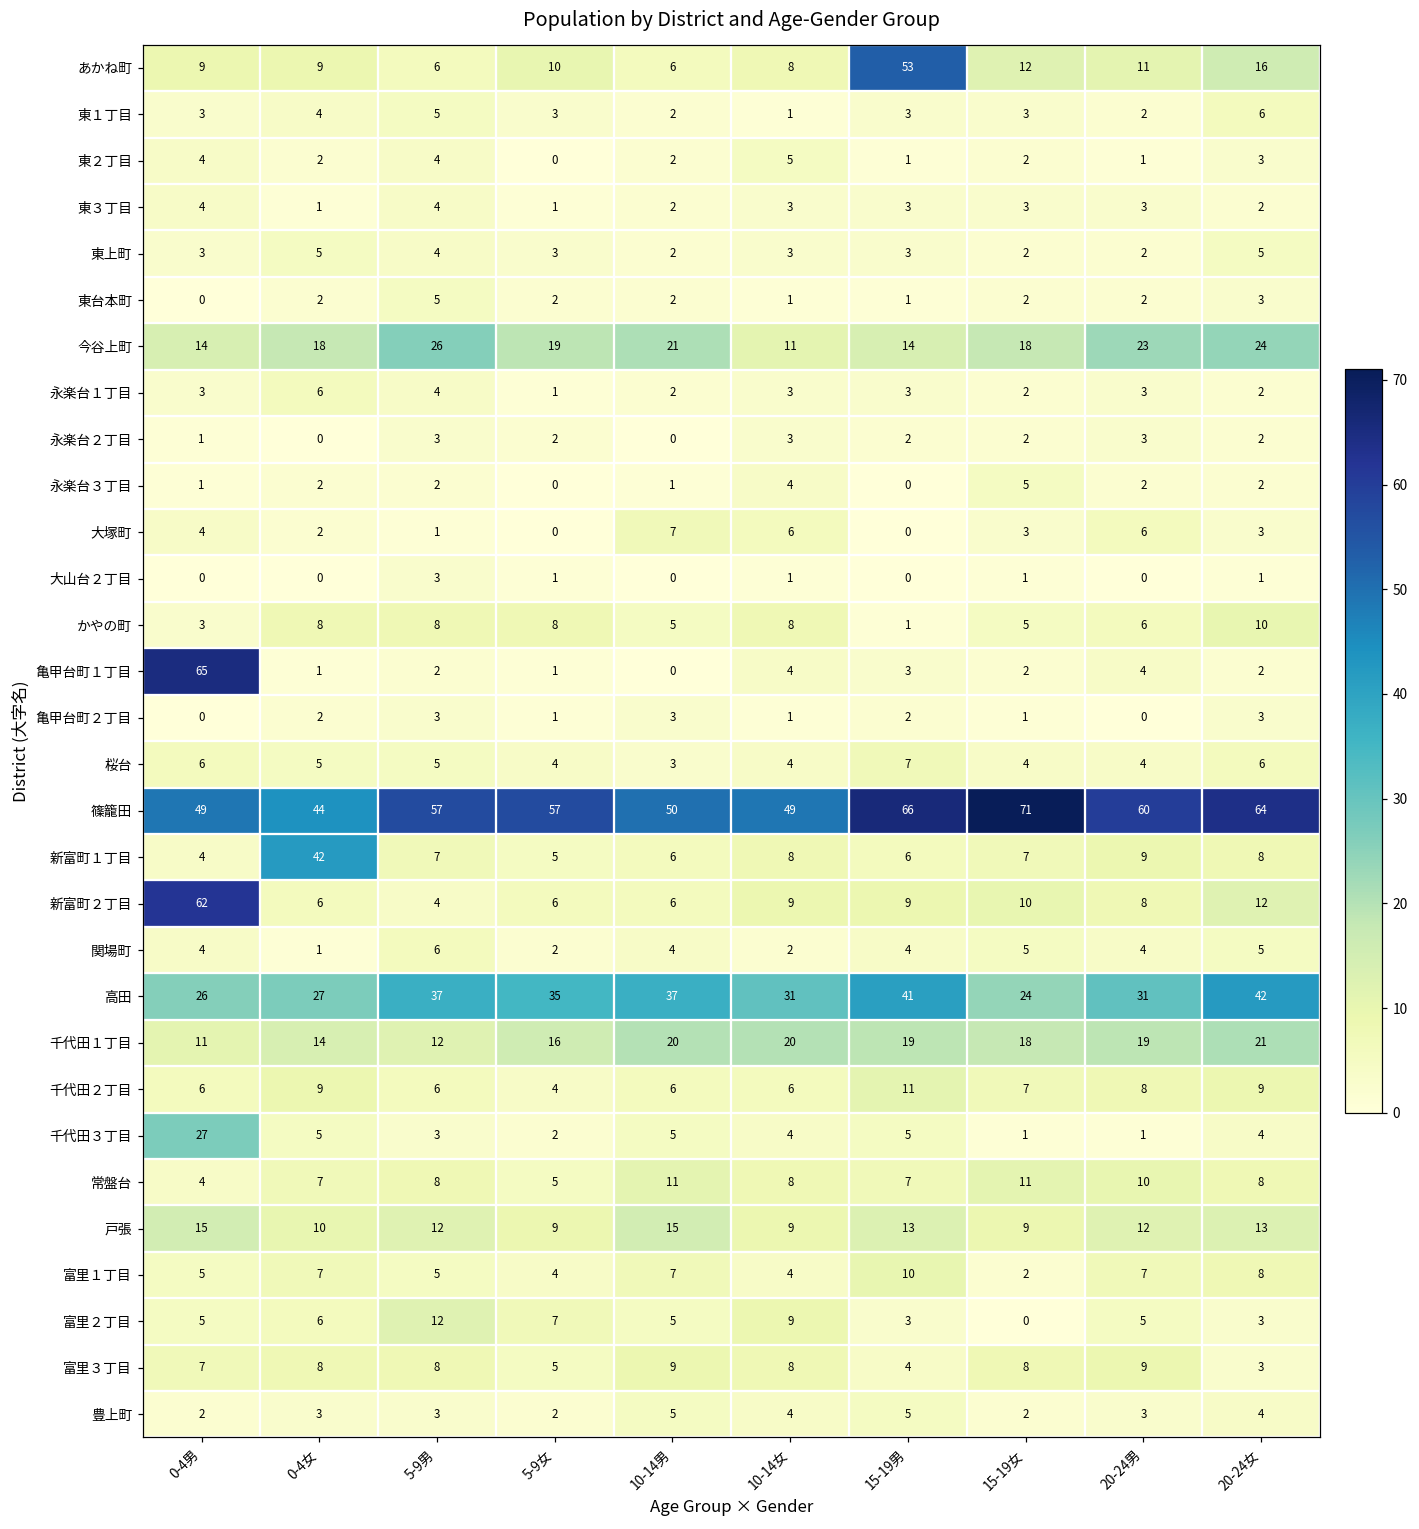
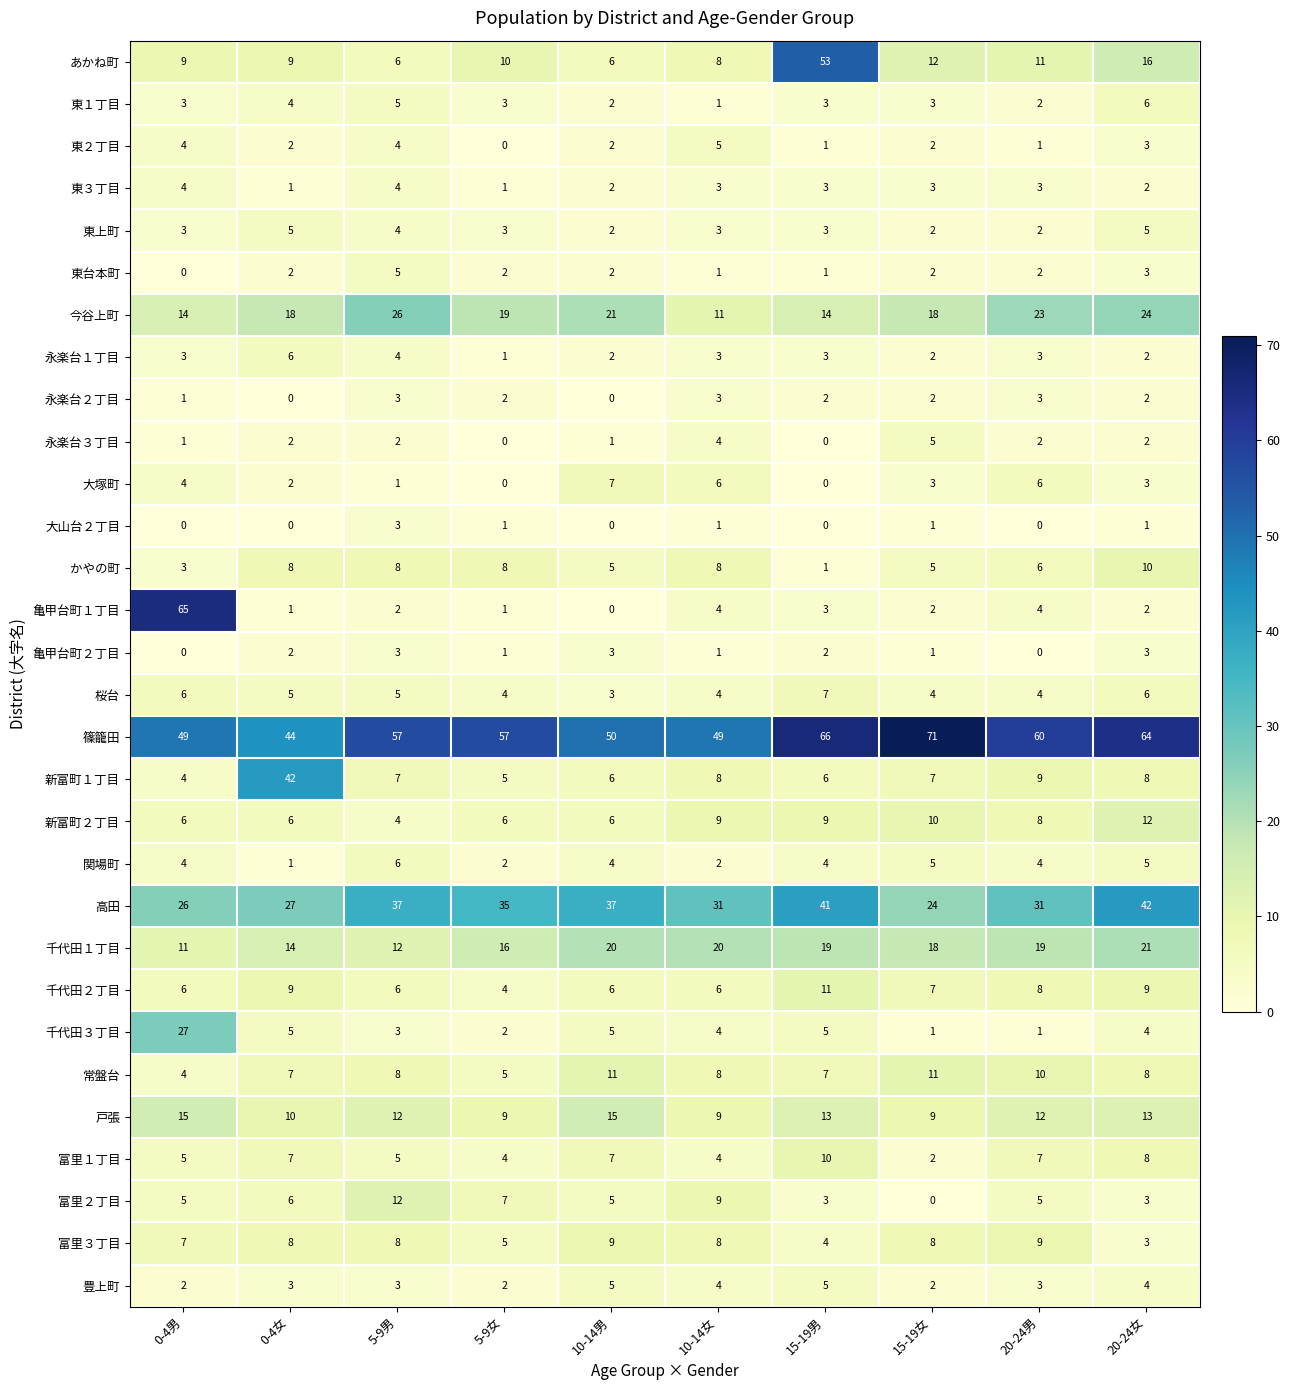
  {
    "新富町２丁目": {
-     "0-4男": 62,
+     "0-4男": 6,
      "0-4女": 6,
      "5-9男": 4,
      "5-9女": 6,
      "10-14男": 6,
      "10-14女": 9,
      "15-19男": 9,
      "15-19女": 10,
      "20-24男": 8,
      "20-24女": 12
    }
  }
